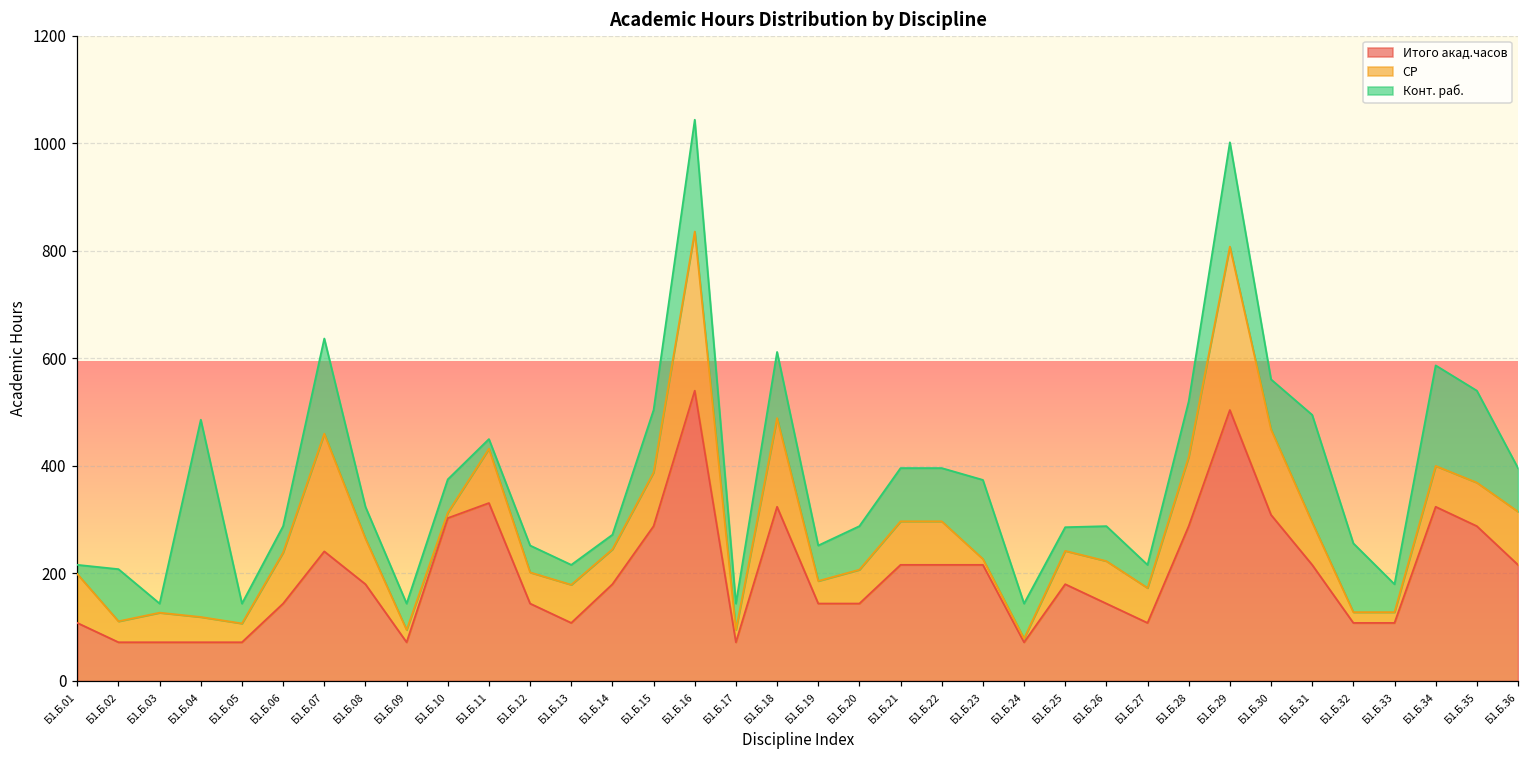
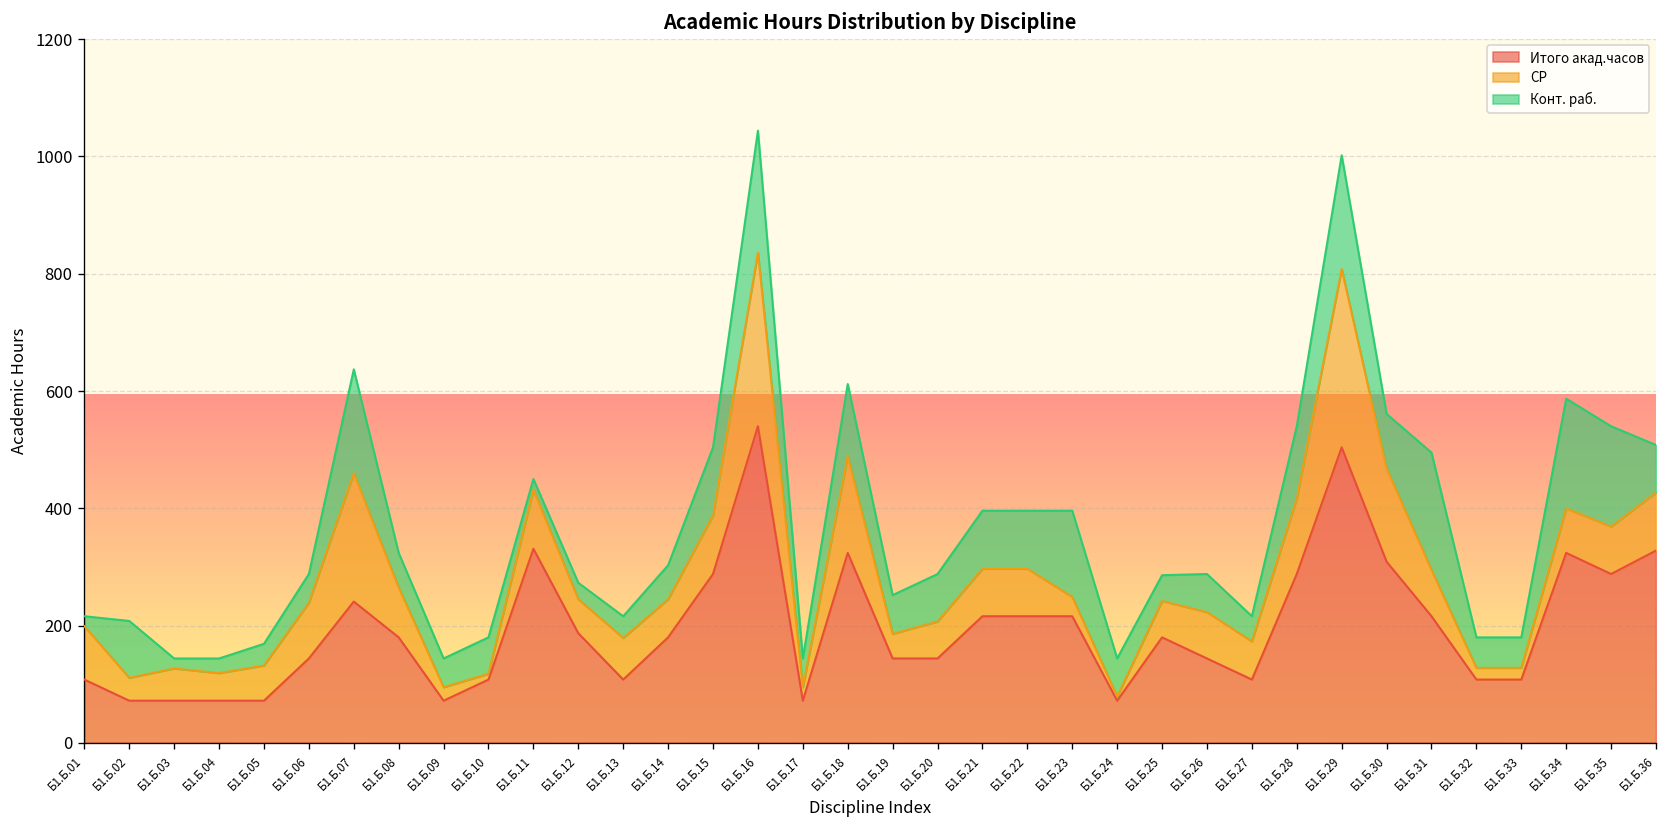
  {
    "Итого акад.часов": {
      "Б1.Б.01": 110,
      "Б1.Б.02": 70,
      "Б1.Б.03": 70,
      "Б1.Б.04": 70,
      "Б1.Б.05": 70,
      "Б1.Б.06": 140,
      "Б1.Б.07": 240,
      "Б1.Б.08": 180,
      "Б1.Б.09": 70,
-     "Б1.Б.10": 300,
+     "Б1.Б.10": 110,
      "Б1.Б.11": 330,
-     "Б1.Б.12": 140,
+     "Б1.Б.12": 190,
      "Б1.Б.13": 110,
      "Б1.Б.14": 180,
      "Б1.Б.15": 290,
      "Б1.Б.16": 540,
      "Б1.Б.17": 70,
      "Б1.Б.18": 320,
      "Б1.Б.19": 140,
      "Б1.Б.20": 140,
      "Б1.Б.21": 220,
      "Б1.Б.22": 220,
      "Б1.Б.23": 220,
      "Б1.Б.24": 70,
      "Б1.Б.25": 180,
      "Б1.Б.26": 140,
      "Б1.Б.27": 110,
      "Б1.Б.28": 290,
      "Б1.Б.29": 500,
      "Б1.Б.30": 310,
      "Б1.Б.31": 220,
      "Б1.Б.32": 110,
      "Б1.Б.33": 110,
      "Б1.Б.34": 320,
      "Б1.Б.35": 290,
-     "Б1.Б.36": 220
+     "Б1.Б.36": 330
    },
    "СР": {
      "Б1.Б.01": 90,
      "Б1.Б.02": 40,
      "Б1.Б.03": 60,
      "Б1.Б.04": 50,
-     "Б1.Б.05": 40,
+     "Б1.Б.05": 60,
      "Б1.Б.06": 100,
      "Б1.Б.07": 220,
      "Б1.Б.08": 90,
      "Б1.Б.09": 20,
      "Б1.Б.10": 10,
      "Б1.Б.11": 100,
      "Б1.Б.12": 60,
      "Б1.Б.13": 70,
      "Б1.Б.14": 70,
      "Б1.Б.15": 100,
      "Б1.Б.16": 300,
      "Б1.Б.17": 20,
      "Б1.Б.18": 170,
      "Б1.Б.19": 40,
      "Б1.Б.20": 60,
      "Б1.Б.21": 80,
      "Б1.Б.22": 80,
-     "Б1.Б.23": 10,
+     "Б1.Б.23": 30,
      "Б1.Б.24": 10,
      "Б1.Б.25": 60,
      "Б1.Б.26": 80,
      "Б1.Б.27": 70,
      "Б1.Б.28": 130,
      "Б1.Б.29": 300,
      "Б1.Б.30": 160,
      "Б1.Б.31": 80,
      "Б1.Б.32": 20,
      "Б1.Б.33": 20,
      "Б1.Б.34": 80,
      "Б1.Б.35": 80,
      "Б1.Б.36": 100
    },
    "Конт. раб.": {
      "Б1.Б.01": 20,
      "Б1.Б.02": 100,
      "Б1.Б.03": 20,
-     "Б1.Б.04": 370,
+     "Б1.Б.04": 30,
      "Б1.Б.05": 40,
      "Б1.Б.06": 50,
      "Б1.Б.07": 180,
      "Б1.Б.08": 60,
      "Б1.Б.09": 50,
      "Б1.Б.10": 60,
      "Б1.Б.11": 20,
-     "Б1.Б.12": 50,
+     "Б1.Б.12": 30,
      "Б1.Б.13": 40,
-     "Б1.Б.14": 30,
+     "Б1.Б.14": 60,
      "Б1.Б.15": 120,
      "Б1.Б.16": 210,
      "Б1.Б.17": 50,
      "Б1.Б.18": 120,
      "Б1.Б.19": 70,
      "Б1.Б.20": 80,
      "Б1.Б.21": 100,
      "Б1.Б.22": 100,
      "Б1.Б.23": 150,
      "Б1.Б.24": 70,
      "Б1.Б.25": 40,
      "Б1.Б.26": 70,
      "Б1.Б.27": 40,
-     "Б1.Б.28": 100,
+     "Б1.Б.28": 120,
      "Б1.Б.29": 190,
      "Б1.Б.30": 90,
      "Б1.Б.31": 200,
-     "Б1.Б.32": 130,
+     "Б1.Б.32": 50,
      "Б1.Б.33": 50,
      "Б1.Б.34": 190,
      "Б1.Б.35": 170,
      "Б1.Б.36": 80
    }
  }
